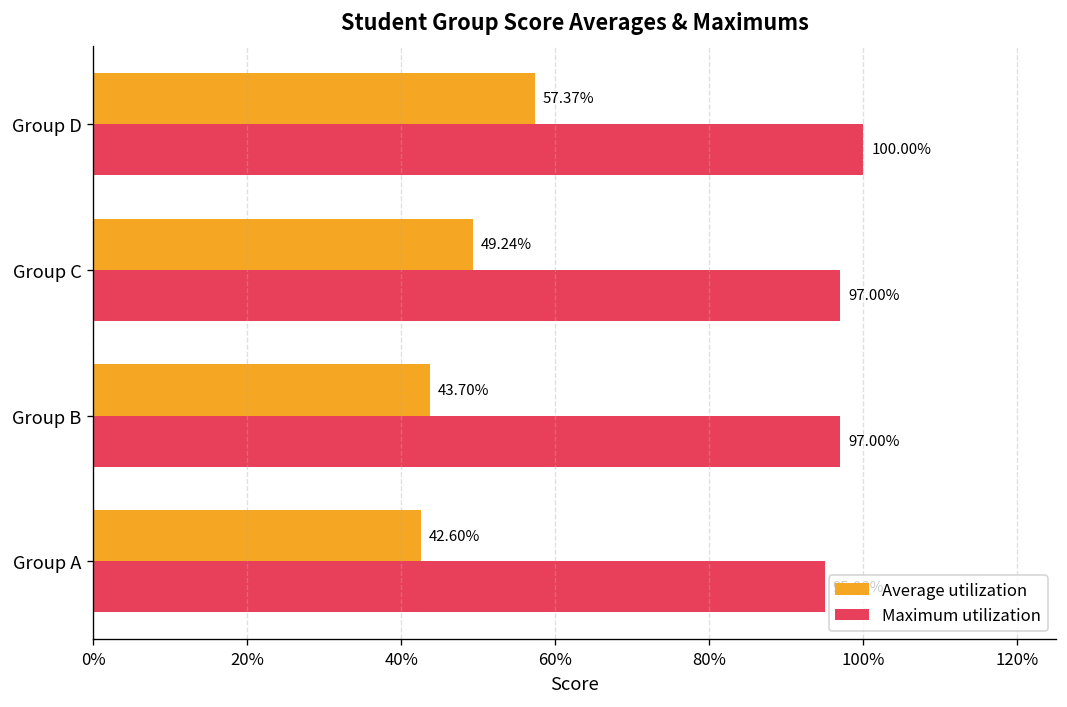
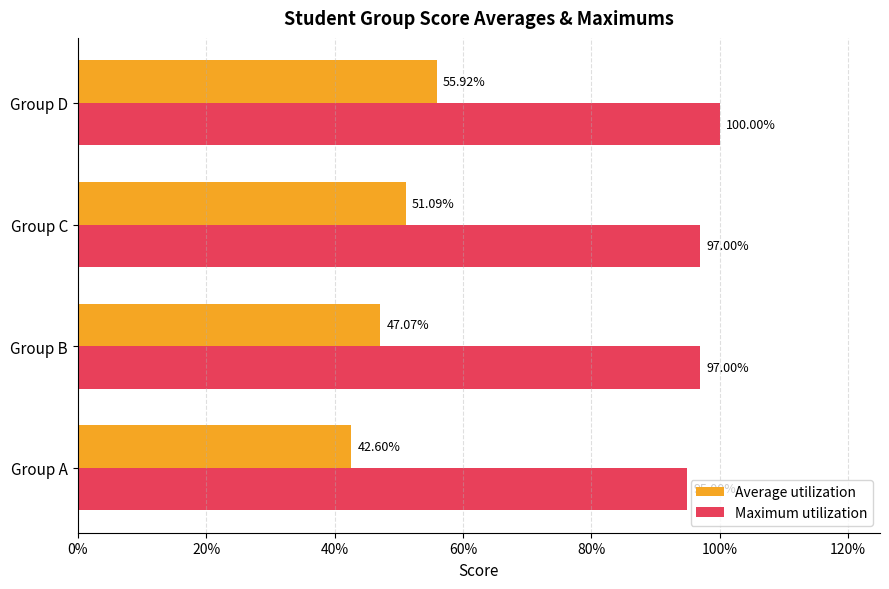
  {
    "Average utilization": {
-     "Group D": "57.37%",
-     "Group C": "49.24%",
-     "Group B": "43.70%",
+     "Group D": "55.92%",
+     "Group C": "51.09%",
+     "Group B": "47.07%",
      "Group A": "42.60%"
    },
    "Maximum utilization": {
      "Group D": "100.00%",
      "Group C": "97.00%",
      "Group B": "97.00%"
    }
  }
